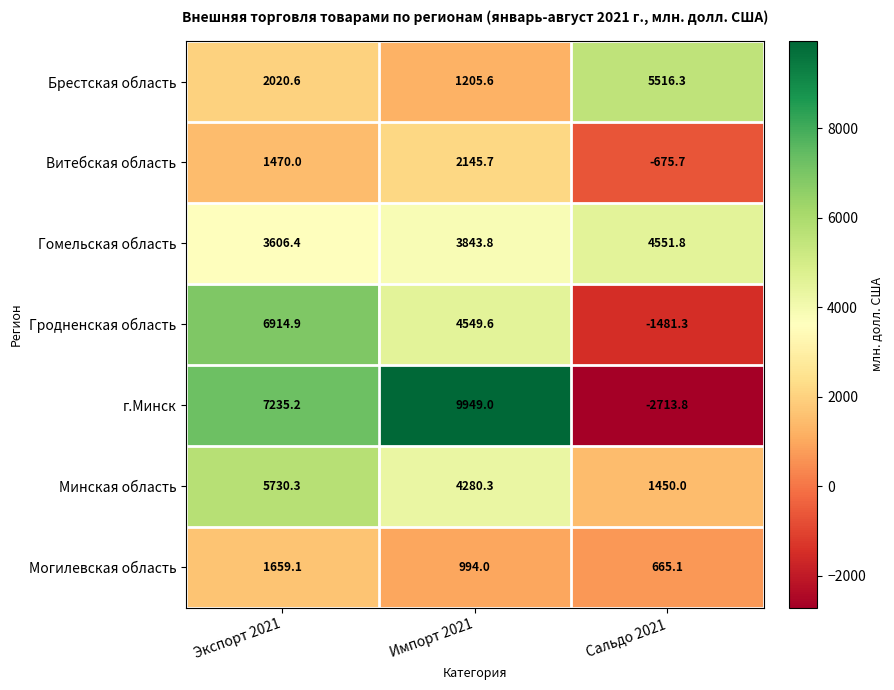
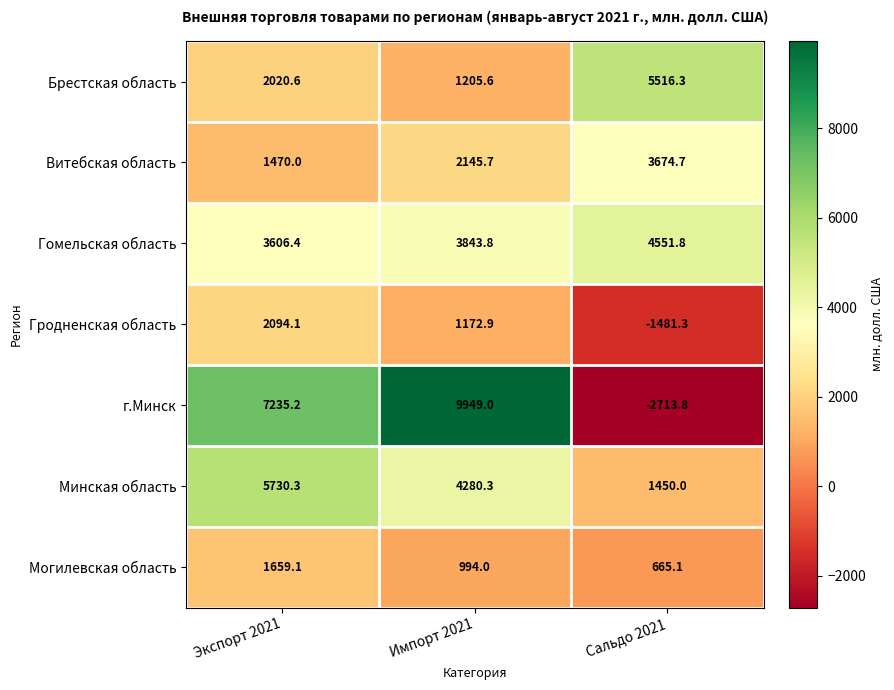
  {
    "Брестская область": {
      "Экспорт 2021": 2020.6,
      "Импорт 2021": 1205.6,
      "Сальдо 2021": 5516.3
    },
    "Витебская область": {
      "Экспорт 2021": 1470.0,
      "Импорт 2021": 2145.7,
-     "Сальдо 2021": -675.7
+     "Сальдо 2021": 3674.7
    },
    "Гомельская область": {
      "Экспорт 2021": 3606.4,
      "Импорт 2021": 3843.8,
      "Сальдо 2021": 4551.8
    },
    "Гродненская область": {
-     "Экспорт 2021": 6914.9,
-     "Импорт 2021": 4549.6,
+     "Экспорт 2021": 2094.1,
+     "Импорт 2021": 1172.9,
      "Сальдо 2021": -1481.3
    },
    "г.Минск": {
      "Экспорт 2021": 7235.2,
      "Импорт 2021": 9949.0,
      "Сальдо 2021": -2713.8
    },
    "Минская область": {
      "Экспорт 2021": 5730.3,
      "Импорт 2021": 4280.3,
      "Сальдо 2021": 1450.0
    },
    "Могилевская область": {
      "Экспорт 2021": 1659.1,
      "Импорт 2021": 994.0,
      "Сальдо 2021": 665.1
    }
  }
